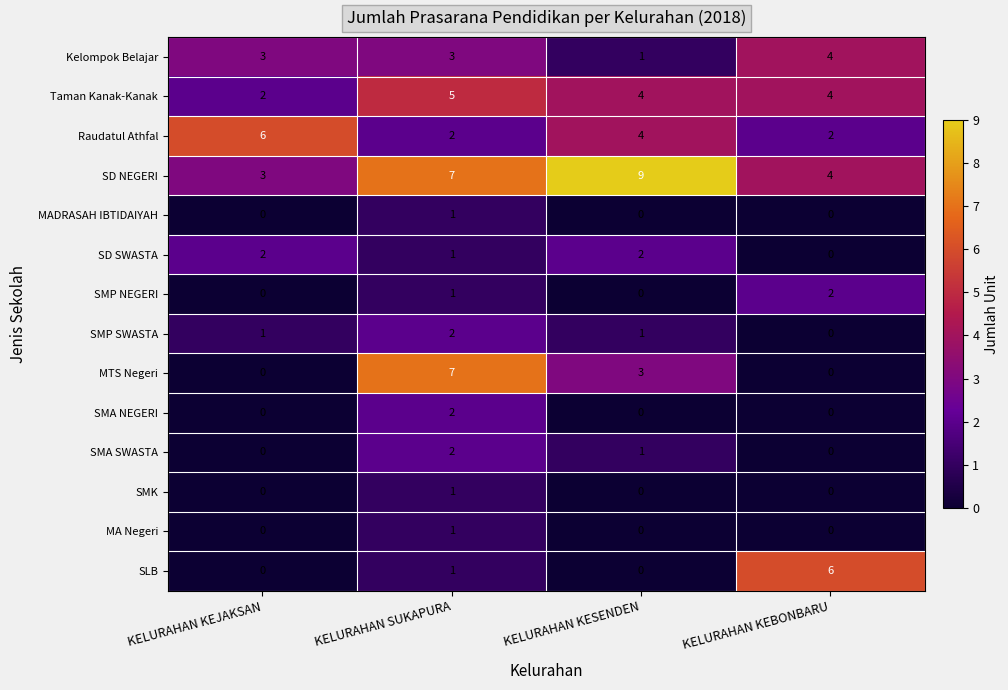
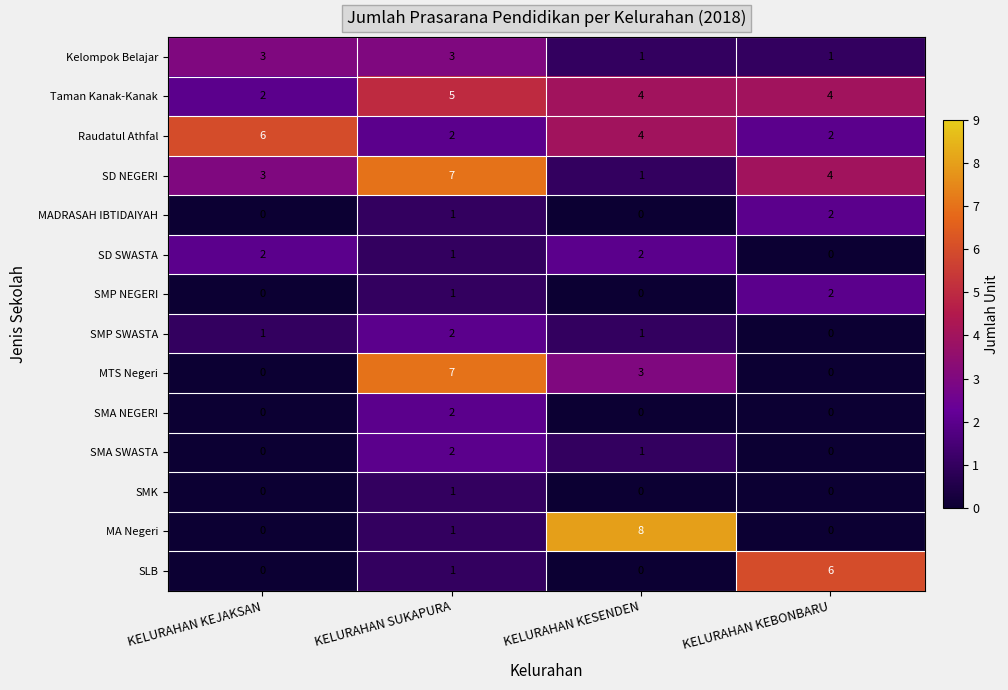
  {
    "Kelompok Belajar": {
      "KELURAHAN KEJAKSAN": 3,
      "KELURAHAN SUKAPURA": 3,
      "KELURAHAN KESENDEN": 1,
-     "KELURAHAN KEBONBARU": 4
+     "KELURAHAN KEBONBARU": 1
    },
    "Taman Kanak-Kanak": {
      "KELURAHAN KEJAKSAN": 2,
      "KELURAHAN SUKAPURA": 5,
      "KELURAHAN KESENDEN": 4,
      "KELURAHAN KEBONBARU": 4
    },
    "Raudatul Athfal": {
      "KELURAHAN KEJAKSAN": 6,
      "KELURAHAN SUKAPURA": 2,
      "KELURAHAN KESENDEN": 4,
      "KELURAHAN KEBONBARU": 2
    },
    "SD NEGERI": {
      "KELURAHAN KEJAKSAN": 3,
      "KELURAHAN SUKAPURA": 7,
-     "KELURAHAN KESENDEN": 9,
+     "KELURAHAN KESENDEN": 1,
      "KELURAHAN KEBONBARU": 4
    },
    "MADRASAH IBTIDAIYAH": {
      "KELURAHAN KEJAKSAN": 0,
      "KELURAHAN SUKAPURA": 1,
      "KELURAHAN KESENDEN": 0,
-     "KELURAHAN KEBONBARU": 0
+     "KELURAHAN KEBONBARU": 2
    },
    "SD SWASTA": {
      "KELURAHAN KEJAKSAN": 2,
      "KELURAHAN SUKAPURA": 1,
      "KELURAHAN KESENDEN": 2,
      "KELURAHAN KEBONBARU": 0
    },
    "SMP NEGERI": {
      "KELURAHAN KEJAKSAN": 0,
      "KELURAHAN SUKAPURA": 1,
      "KELURAHAN KESENDEN": 0,
      "KELURAHAN KEBONBARU": 2
    },
    "SMP SWASTA": {
      "KELURAHAN KEJAKSAN": 1,
      "KELURAHAN SUKAPURA": 2,
      "KELURAHAN KESENDEN": 1,
      "KELURAHAN KEBONBARU": 0
    },
    "MTS Negeri": {
      "KELURAHAN KEJAKSAN": 0,
      "KELURAHAN SUKAPURA": 7,
      "KELURAHAN KESENDEN": 3,
      "KELURAHAN KEBONBARU": 0
    },
    "SMA NEGERI": {
      "KELURAHAN KEJAKSAN": 0,
      "KELURAHAN SUKAPURA": 2,
      "KELURAHAN KESENDEN": 0,
      "KELURAHAN KEBONBARU": 0
    },
    "SMA SWASTA": {
      "KELURAHAN KEJAKSAN": 0,
      "KELURAHAN SUKAPURA": 2,
      "KELURAHAN KESENDEN": 1,
      "KELURAHAN KEBONBARU": 0
    },
    "SMK": {
      "KELURAHAN KEJAKSAN": 0,
      "KELURAHAN SUKAPURA": 1,
      "KELURAHAN KESENDEN": 0,
      "KELURAHAN KEBONBARU": 0
    },
    "MA Negeri": {
      "KELURAHAN KEJAKSAN": 0,
      "KELURAHAN SUKAPURA": 1,
-     "KELURAHAN KESENDEN": 0,
+     "KELURAHAN KESENDEN": 8,
      "KELURAHAN KEBONBARU": 0
    },
    "SLB": {
      "KELURAHAN KEJAKSAN": 0,
      "KELURAHAN SUKAPURA": 1,
      "KELURAHAN KESENDEN": 0,
      "KELURAHAN KEBONBARU": 6
    }
  }
